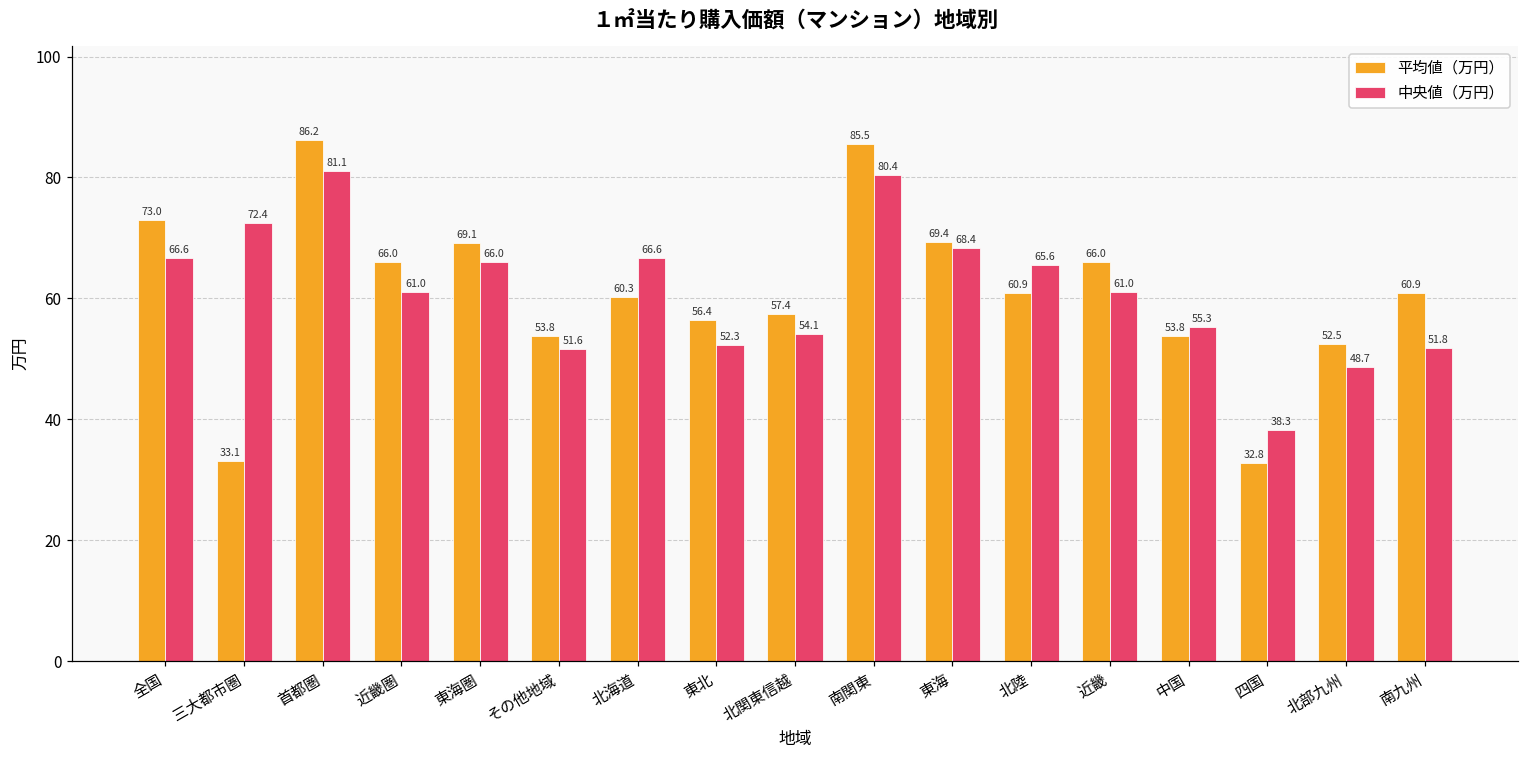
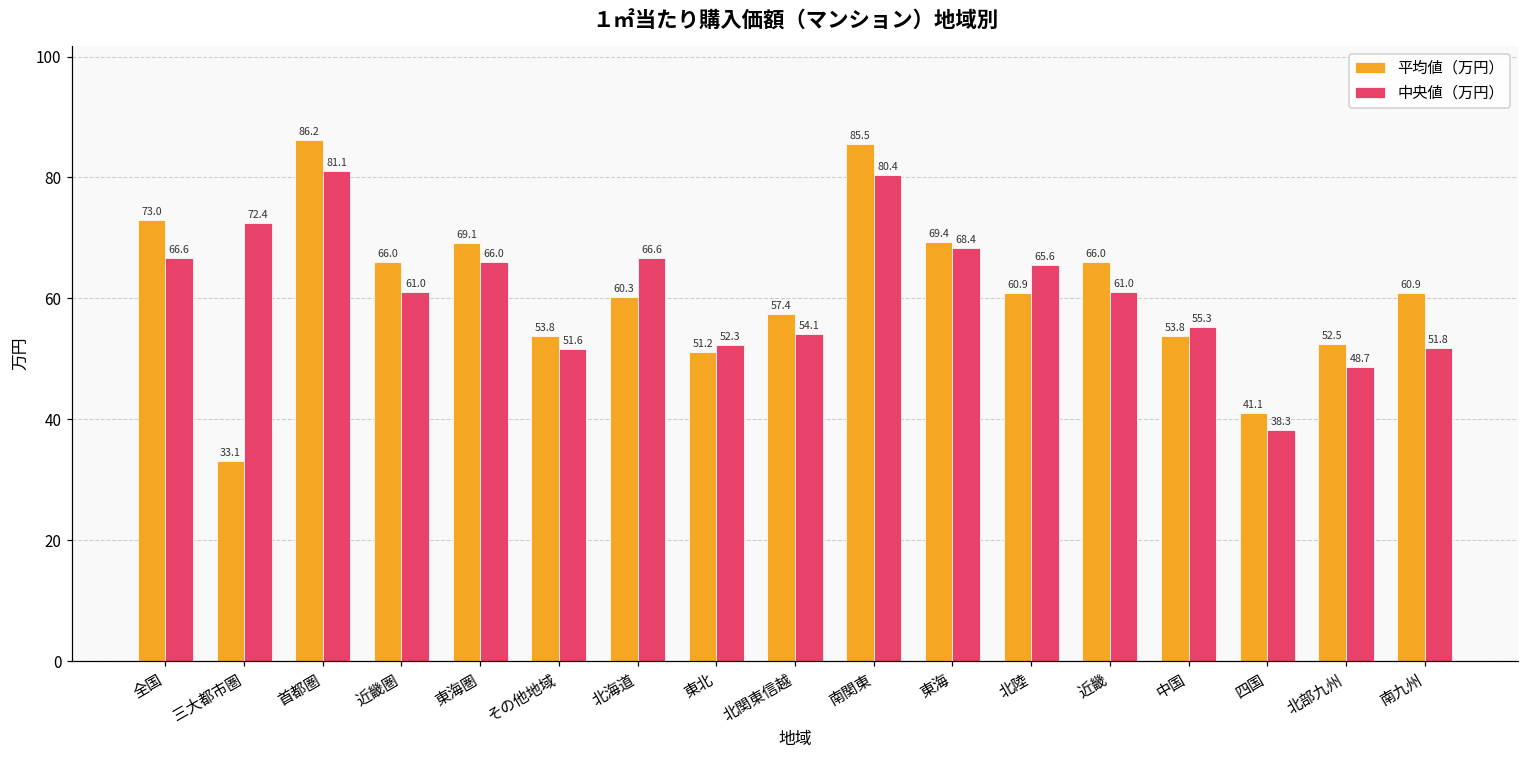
  {
    "平均値（万円）": {
      "全国": 73.0,
      "三大都市圏": 33.1,
      "首都圏": 86.2,
      "近畿圏": 66.0,
      "東海圏": 69.1,
      "その他地域": 53.8,
      "北海道": 60.3,
-     "東北": 56.4,
+     "東北": 51.2,
      "北関東信越": 57.4,
      "南関東": 85.5,
      "東海": 69.4,
      "北陸": 60.9,
      "近畿": 66.0,
      "中国": 53.8,
-     "四国": 32.8,
+     "四国": 41.1,
      "北部九州": 52.5,
      "南九州": 60.9
    },
    "中央値（万円）": {
      "全国": 66.6,
      "三大都市圏": 72.4,
      "首都圏": 81.1,
      "近畿圏": 61.0,
      "東海圏": 66.0,
      "その他地域": 51.6,
      "北海道": 66.6,
      "東北": 52.3,
      "北関東信越": 54.1,
      "南関東": 80.4,
      "東海": 68.4,
      "北陸": 65.6,
      "近畿": 61.0,
      "中国": 55.3,
      "四国": 38.3,
      "北部九州": 48.7,
      "南九州": 51.8
    }
  }
